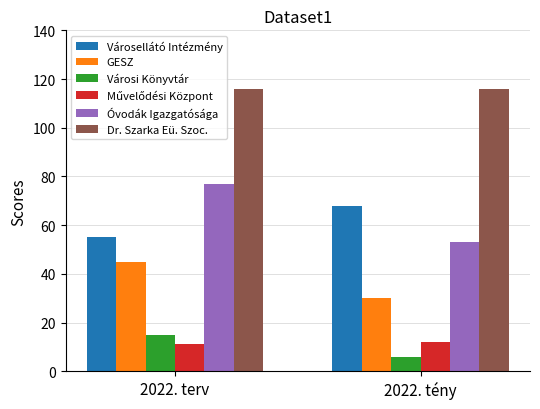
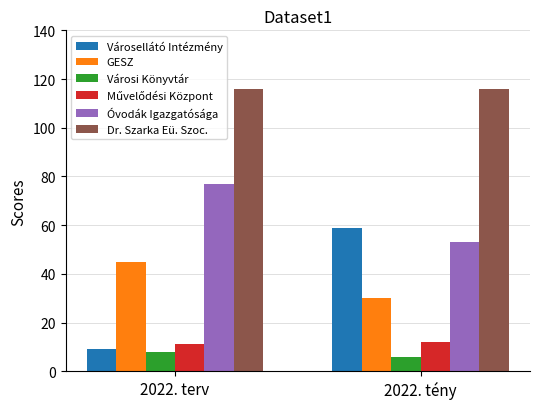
  {
    "Városellátó Intézmény": {
-     "2022. terv": 55,
-     "2022. tény": 68
+     "2022. terv": 9,
+     "2022. tény": 59
    },
    "GESZ": {
      "2022. terv": 45,
      "2022. tény": 30
    },
    "Városi Könyvtár": {
-     "2022. terv": 15,
+     "2022. terv": 8,
      "2022. tény": 6
    },
    "Művelődési Központ": {
      "2022. terv": 11,
      "2022. tény": 12
    },
    "Óvodák Igazgatósága": {
      "2022. terv": 77,
      "2022. tény": 53
    },
    "Dr. Szarka Eü. Szoc.": {
      "2022. terv": 116,
      "2022. tény": 116
    }
  }
